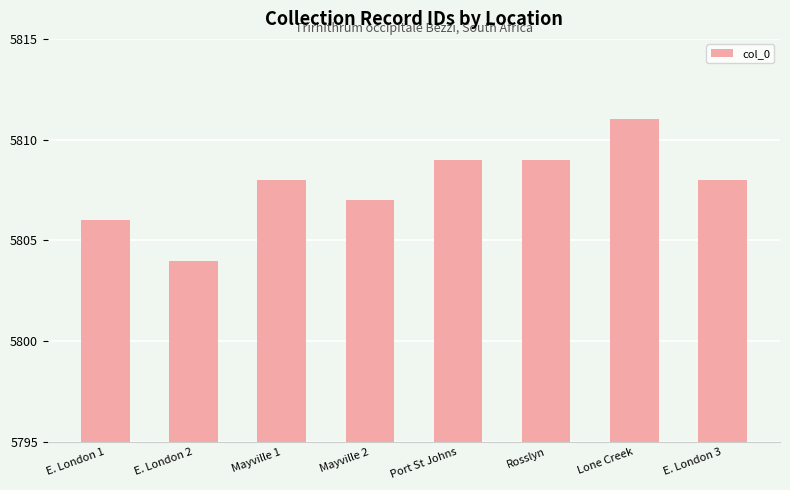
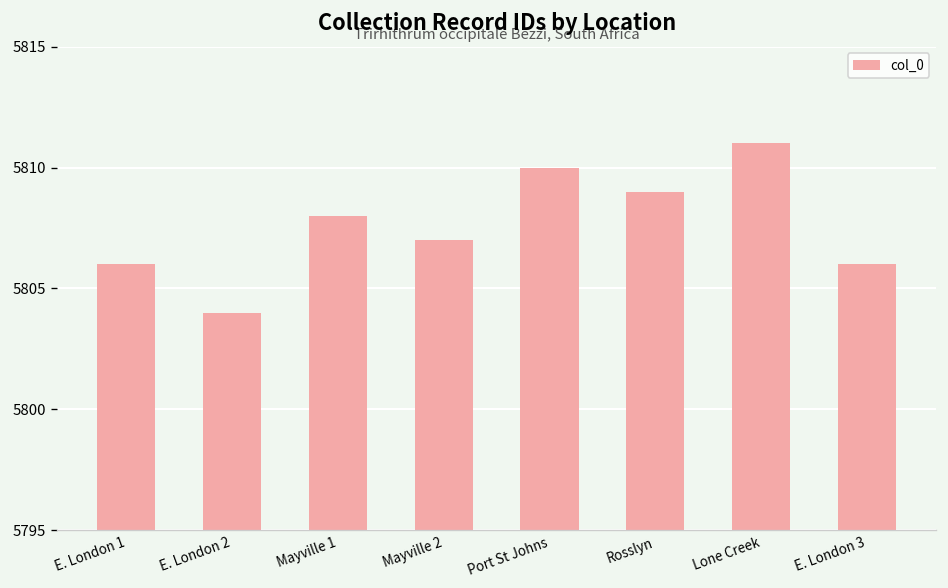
  {
    "E. London 1": 5806,
    "E. London 2": 5804,
    "Mayville 1": 5808,
    "Mayville 2": 5807,
-   "Port St Johns": 5809,
+   "Port St Johns": 5810,
    "Rosslyn": 5809,
    "Lone Creek": 5811,
-   "E. London 3": 5808
+   "E. London 3": 5806
  }
